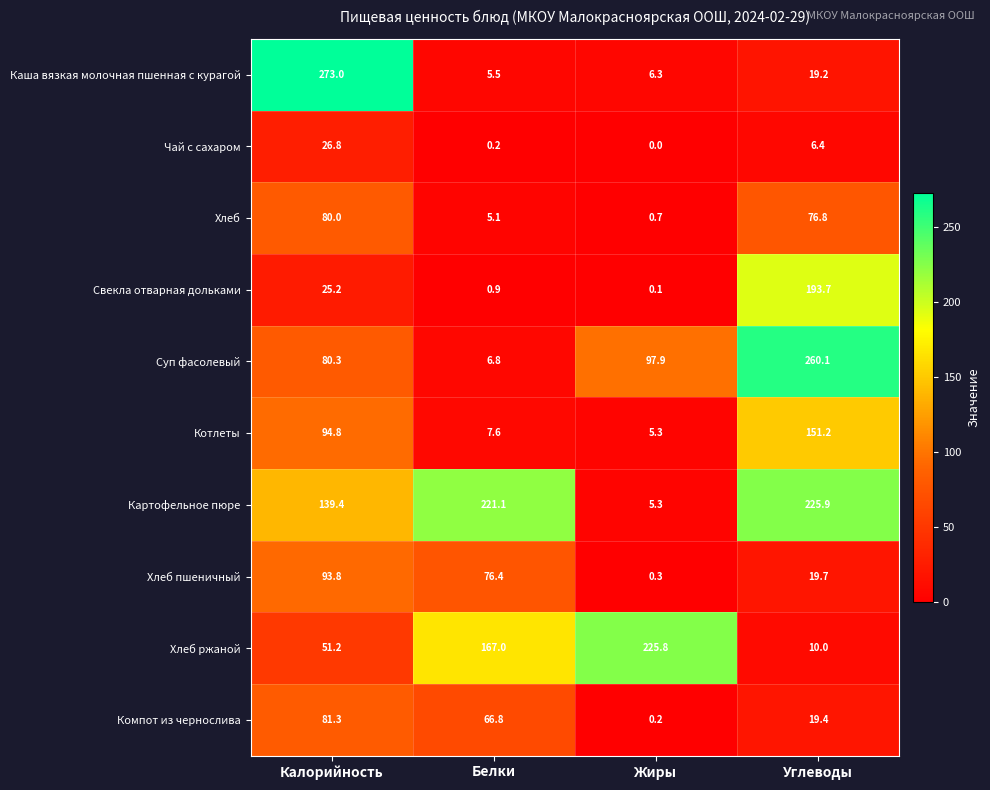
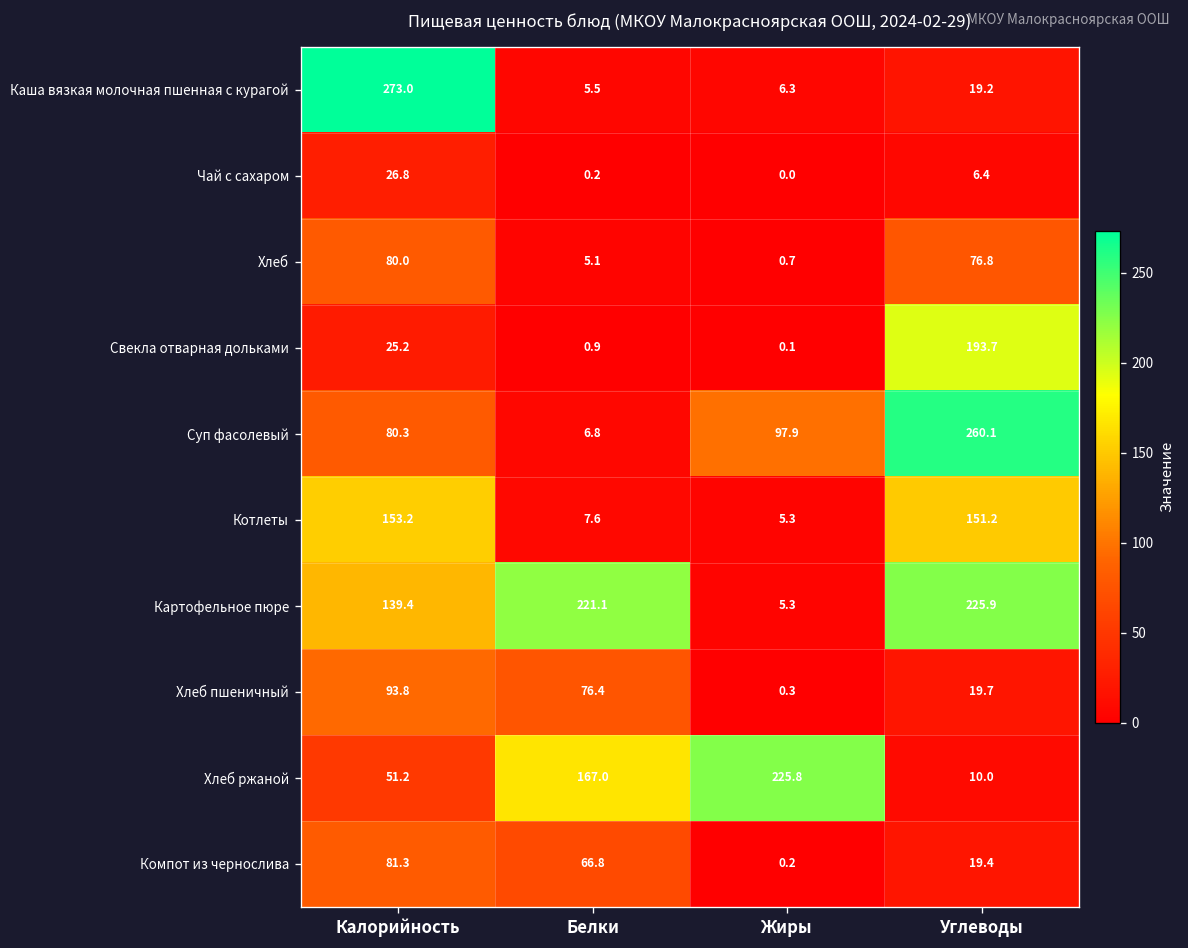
  {
    "Каша вязкая молочная пшенная с курагой": {
      "Калорийность": 273.0,
      "Белки": 5.5,
      "Жиры": 6.3,
      "Углеводы": 19.2
    },
    "Чай с сахаром": {
      "Калорийность": 26.8,
      "Белки": 0.2,
      "Жиры": 0.0,
      "Углеводы": 6.4
    },
    "Хлеб": {
      "Калорийность": 80.0,
      "Белки": 5.1,
      "Жиры": 0.7,
      "Углеводы": 76.8
    },
    "Свекла отварная дольками": {
      "Калорийность": 25.2,
      "Белки": 0.9,
      "Жиры": 0.1,
      "Углеводы": 193.7
    },
    "Суп фасолевый": {
      "Калорийность": 80.3,
      "Белки": 6.8,
      "Жиры": 97.9,
      "Углеводы": 260.1
    },
    "Котлеты": {
-     "Калорийность": 94.8,
+     "Калорийность": 153.2,
      "Белки": 7.6,
      "Жиры": 5.3,
      "Углеводы": 151.2
    },
    "Картофельное пюре": {
      "Калорийность": 139.4,
      "Белки": 221.1,
      "Жиры": 5.3,
      "Углеводы": 225.9
    },
    "Хлеб пшеничный": {
      "Калорийность": 93.8,
      "Белки": 76.4,
      "Жиры": 0.3,
      "Углеводы": 19.7
    },
    "Хлеб ржаной": {
      "Калорийность": 51.2,
      "Белки": 167.0,
      "Жиры": 225.8,
      "Углеводы": 10.0
    },
    "Компот из чернослива": {
      "Калорийность": 81.3,
      "Белки": 66.8,
      "Жиры": 0.2,
      "Углеводы": 19.4
    }
  }
